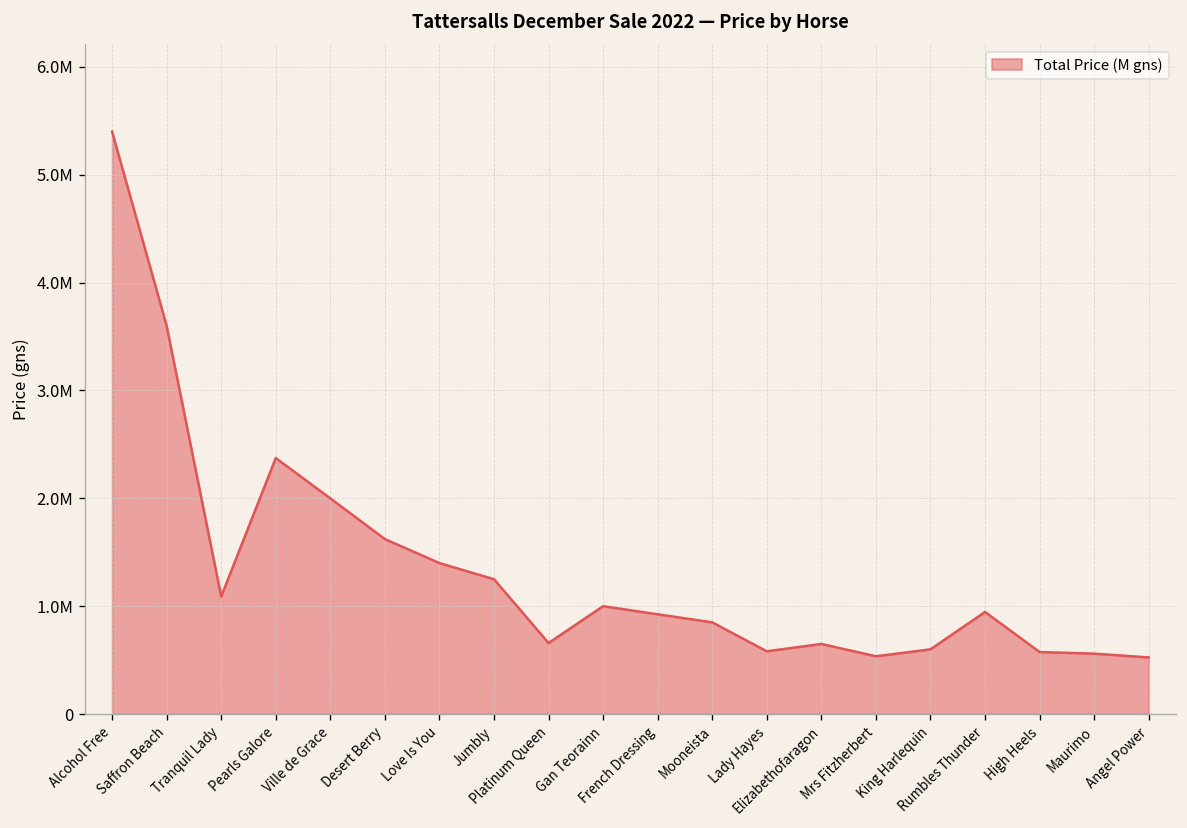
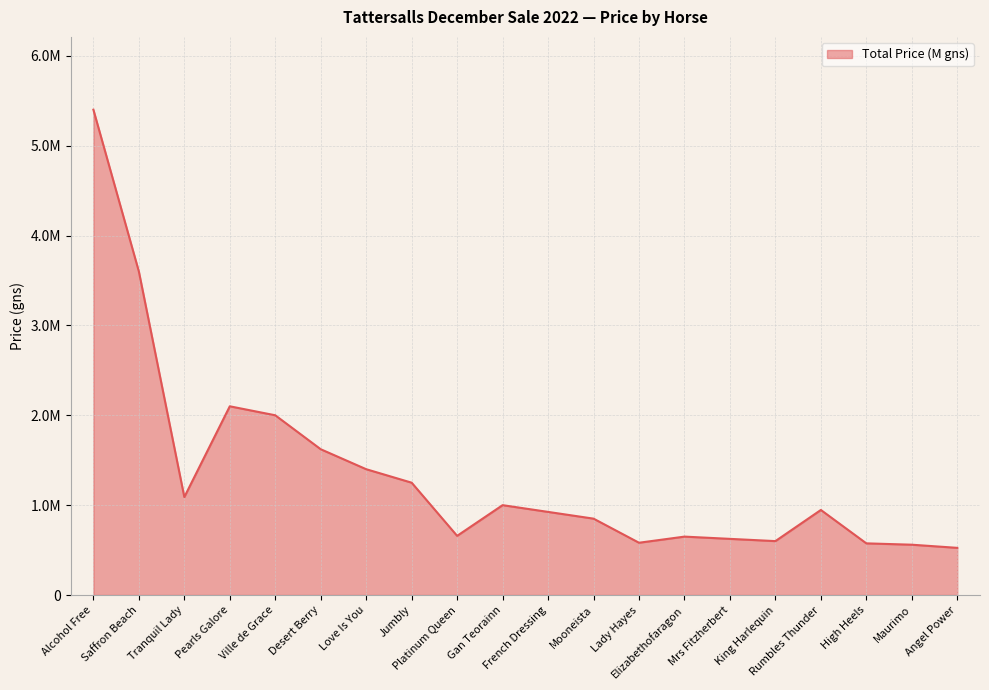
  {
    "Alcohol Free": 5400000,
    "Saffron Beach": 3600000,
    "Tranquil Lady": 1100000,
-   "Pearls Galore": 2400000,
+   "Pearls Galore": 2100000,
    "Ville de Grace": 2000000,
    "Desert Berry": 1600000,
    "Love Is You": 1400000,
    "Jumbly": 1300000,
    "Platinum Queen": 700000,
    "Gan Teorainn": 1000000,
    "French Dressing": 900000,
    "Mooneista": 900000,
    "Lady Hayes": 600000,
    "Elizabethofaragon": 700000,
-   "Mrs Fitzherbert": 500000,
+   "Mrs Fitzherbert": 600000,
    "King Harlequin": 600000,
    "Rumbles Thunder": 900000,
    "High Heels": 600000,
    "Maurimo": 600000,
    "Angel Power": 500000
  }
